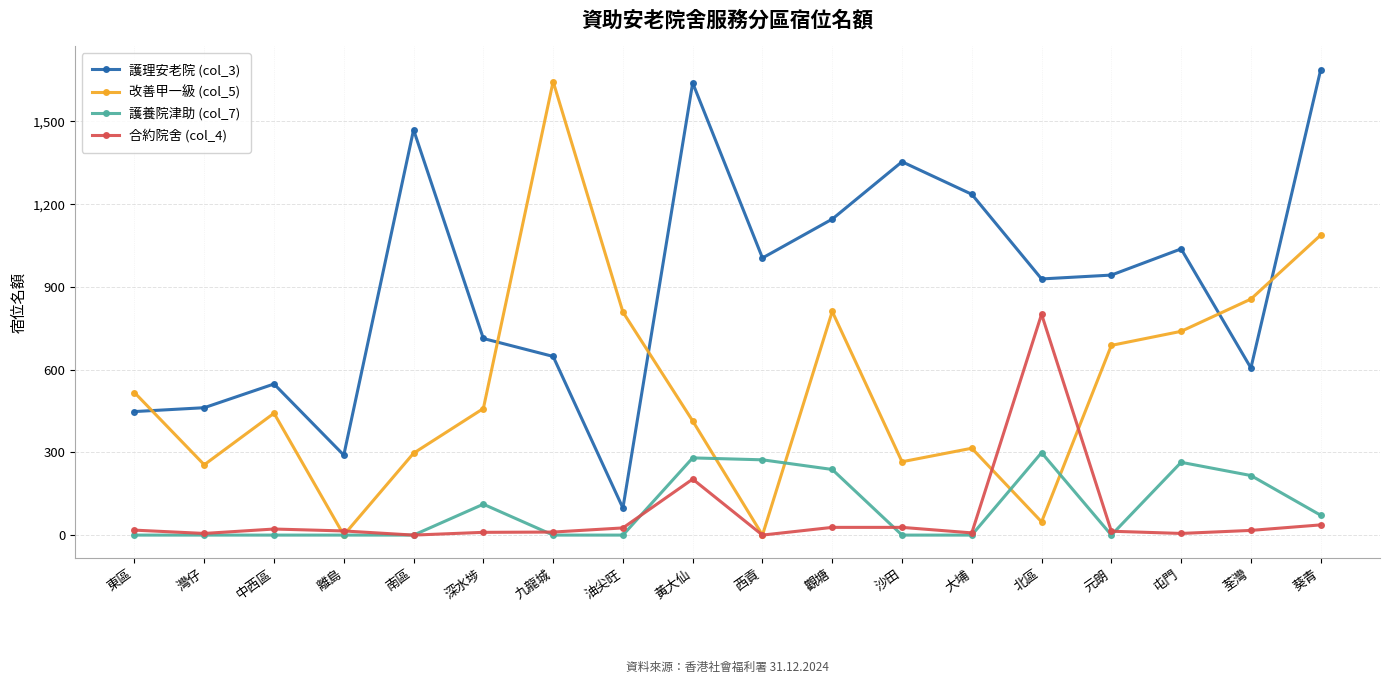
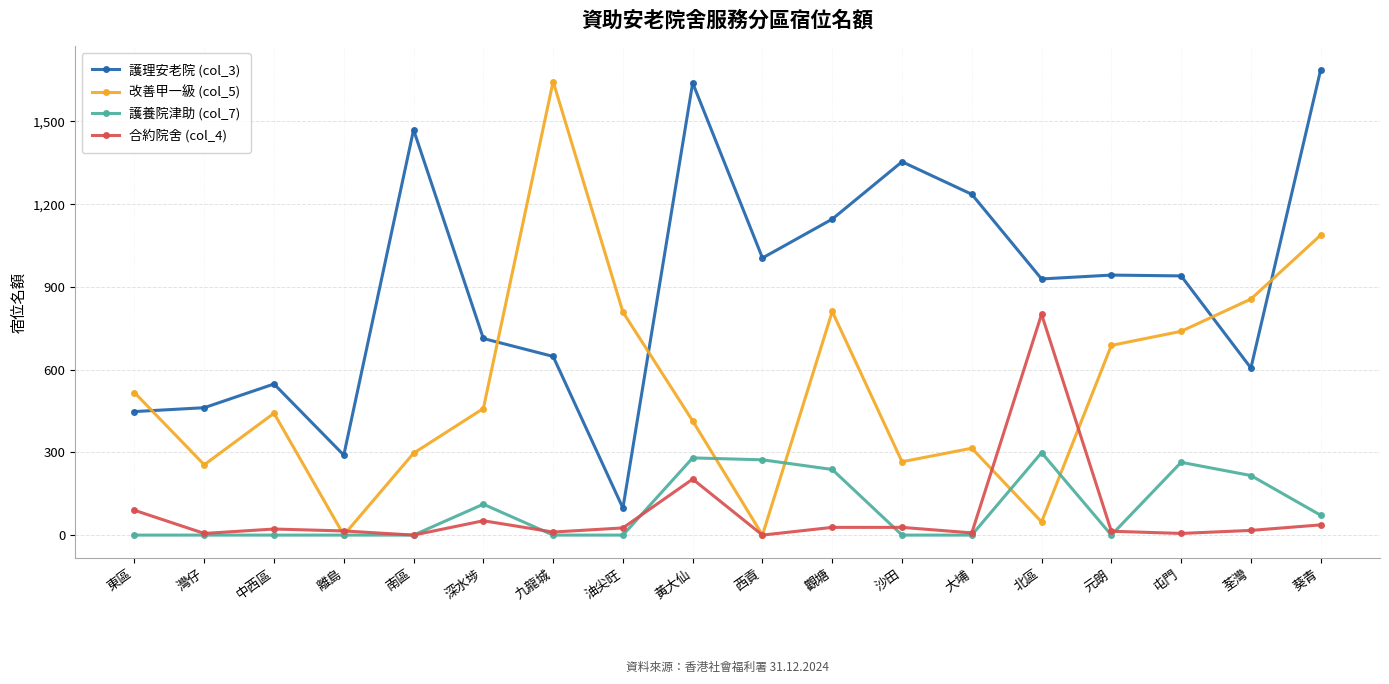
  {
    "護理安老院 (col_3)": {
      "東區": "450",
      "灣仔": "460",
      "中西區": "550",
      "離島": "290",
      "南區": "1,470",
      "深水埗": "710",
      "九龍城": "650",
      "油尖旺": "100",
      "黃大仙": "1,640",
      "西貢": "1,010",
      "觀塘": "1,150",
      "沙田": "1,350",
      "大埔": "1,240",
      "北區": "930",
      "元朗": "940",
-     "屯門": "1,040",
+     "屯門": "940",
      "荃灣": "610",
      "葵青": "1,690"
    },
    "改善甲一級 (col_5)": {
      "東區": "520",
      "灣仔": "260",
      "中西區": "440",
      "南區": "300",
      "深水埗": "460",
      "九龍城": "1,650",
      "油尖旺": "810",
      "黃大仙": "410",
      "觀塘": "810",
      "沙田": "270",
      "大埔": "320",
      "北區": "50",
      "元朗": "690",
      "屯門": "740",
      "荃灣": "860",
      "葵青": "1,090"
    },
    "護養院津助 (col_7)": {
      "東區": "0",
      "中西區": "0",
      "深水埗": "110",
      "九龍城": "0",
      "油尖旺": "0",
      "黃大仙": "280",
      "西貢": "270",
      "觀塘": "240",
      "沙田": "0",
      "北區": "300",
      "元朗": "0",
      "屯門": "260",
      "荃灣": "220",
      "葵青": "70"
    },
    "合約院舍 (col_4)": {
-     "東區": "20",
+     "東區": "90",
      "中西區": "20",
      "離島": "20",
-     "深水埗": "10",
+     "深水埗": "50",
      "九龍城": "10",
      "油尖旺": "30",
      "黃大仙": "200",
      "觀塘": "30",
      "沙田": "30",
      "北區": "800",
      "元朗": "10",
      "屯門": "10",
      "荃灣": "20",
      "葵青": "40"
    }
  }
